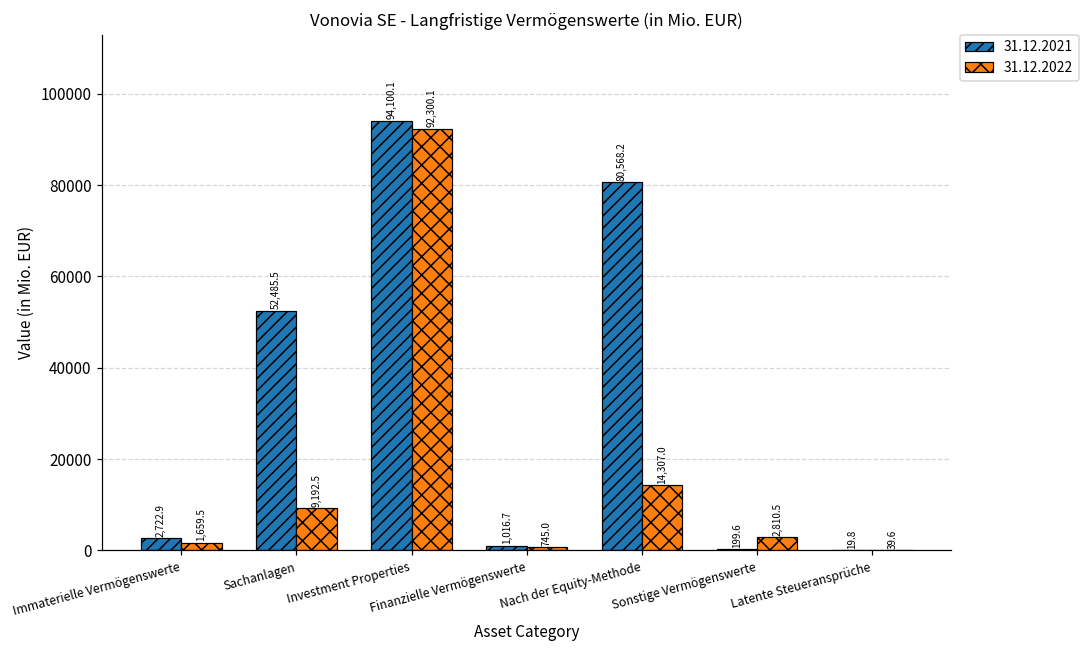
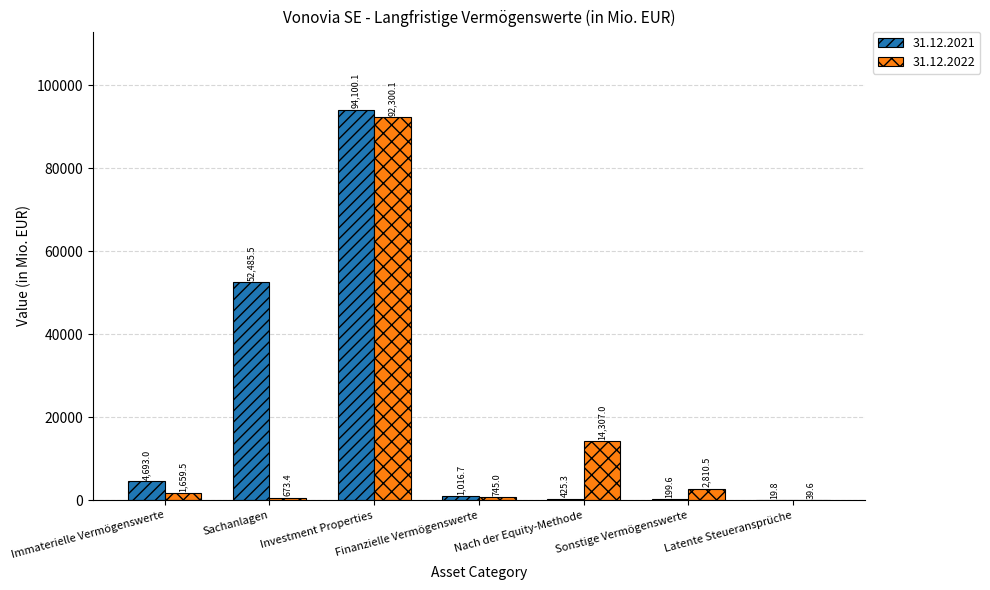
  {
    "31.12.2021": {
-     "Immaterielle Vermögenswerte": "2,722.9",
+     "Immaterielle Vermögenswerte": "4,693.0",
      "Sachanlagen": "52,485.5",
      "Investment Properties": "94,100.1",
      "Finanzielle Vermögenswerte": "1,016.7",
-     "Nach der Equity-Methode": "80,568.2",
+     "Nach der Equity-Methode": "425.3",
      "Sonstige Vermögenswerte": "199.6",
      "Latente Steueransprüche": "19.8"
    },
    "31.12.2022": {
      "Immaterielle Vermögenswerte": "1,659.5",
-     "Sachanlagen": "9,192.5",
+     "Sachanlagen": "673.4",
      "Investment Properties": "92,300.1",
      "Finanzielle Vermögenswerte": "745.0",
      "Nach der Equity-Methode": "14,307.0",
      "Sonstige Vermögenswerte": "2,810.5",
      "Latente Steueransprüche": "39.6"
    }
  }
